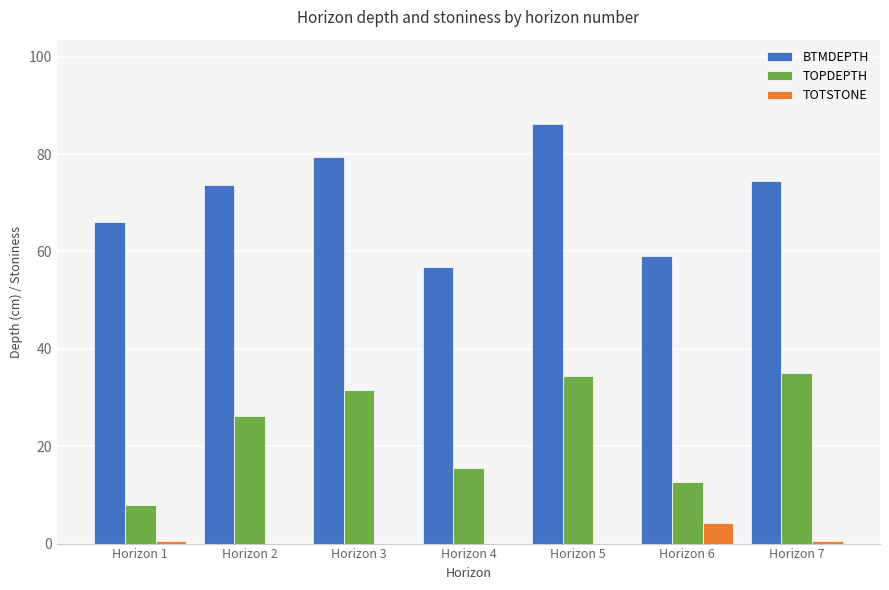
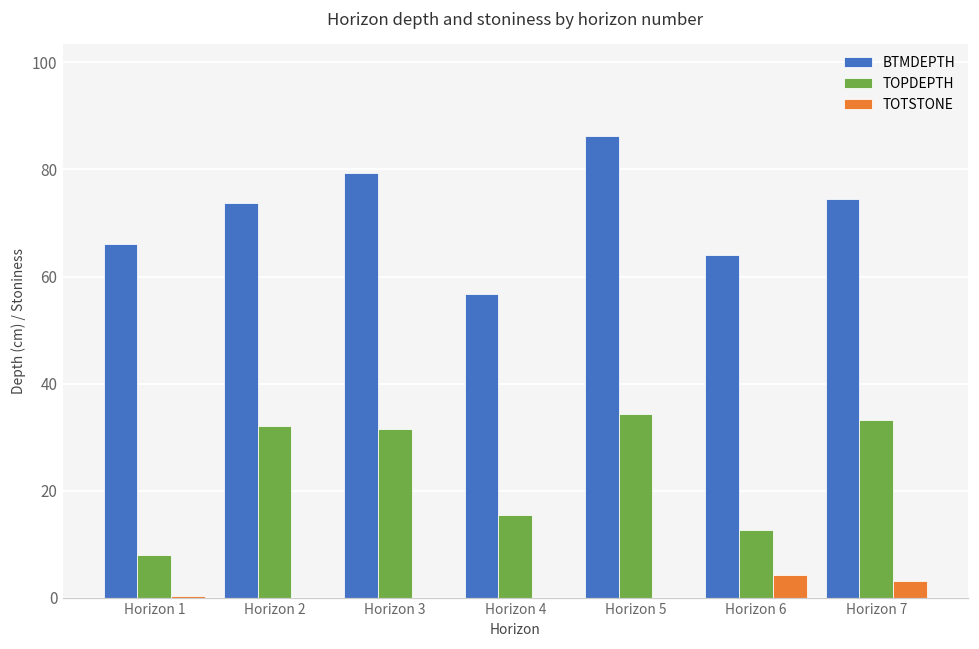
  {
    "BTMDEPTH": {
      "Horizon 1": 66,
      "Horizon 2": 74,
      "Horizon 3": 79,
      "Horizon 4": 57,
      "Horizon 5": 86,
-     "Horizon 6": 59,
+     "Horizon 6": 64,
      "Horizon 7": 75
    },
    "TOPDEPTH": {
      "Horizon 1": 8,
-     "Horizon 2": 26,
+     "Horizon 2": 32,
      "Horizon 3": 32,
      "Horizon 4": 16,
      "Horizon 5": 34,
      "Horizon 6": 13,
-     "Horizon 7": 35
+     "Horizon 7": 33
    },
    "TOTSTONE": {
      "Horizon 2": 0,
      "Horizon 3": 0,
      "Horizon 4": 0,
      "Horizon 5": 0,
      "Horizon 6": 4,
-     "Horizon 7": 1
+     "Horizon 7": 3
    }
  }
